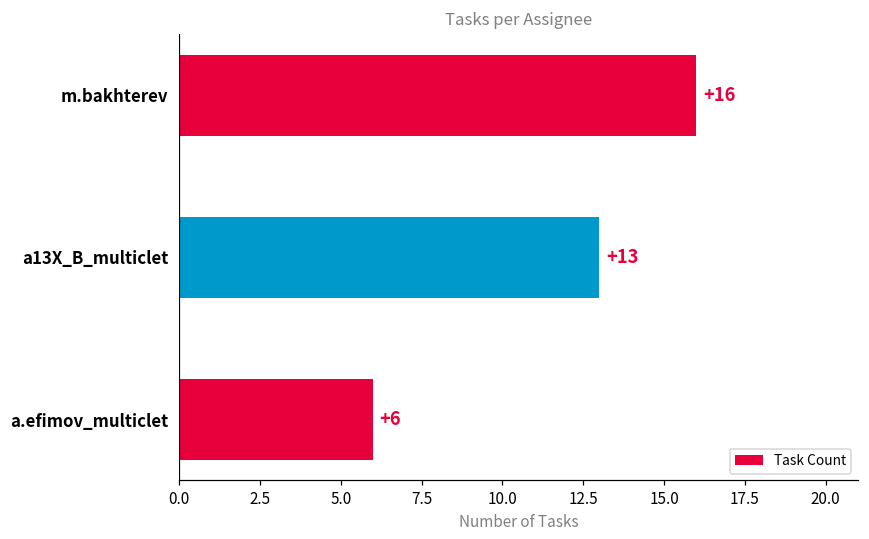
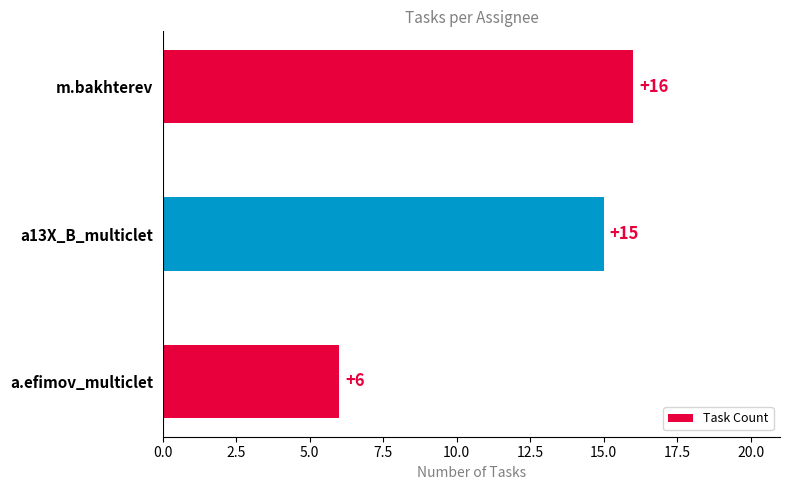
  {
    "m.bakhterev": "+16",
-   "a13X_B_multiclet": "+13",
+   "a13X_B_multiclet": "+15",
    "a.efimov_multiclet": "+6"
  }
